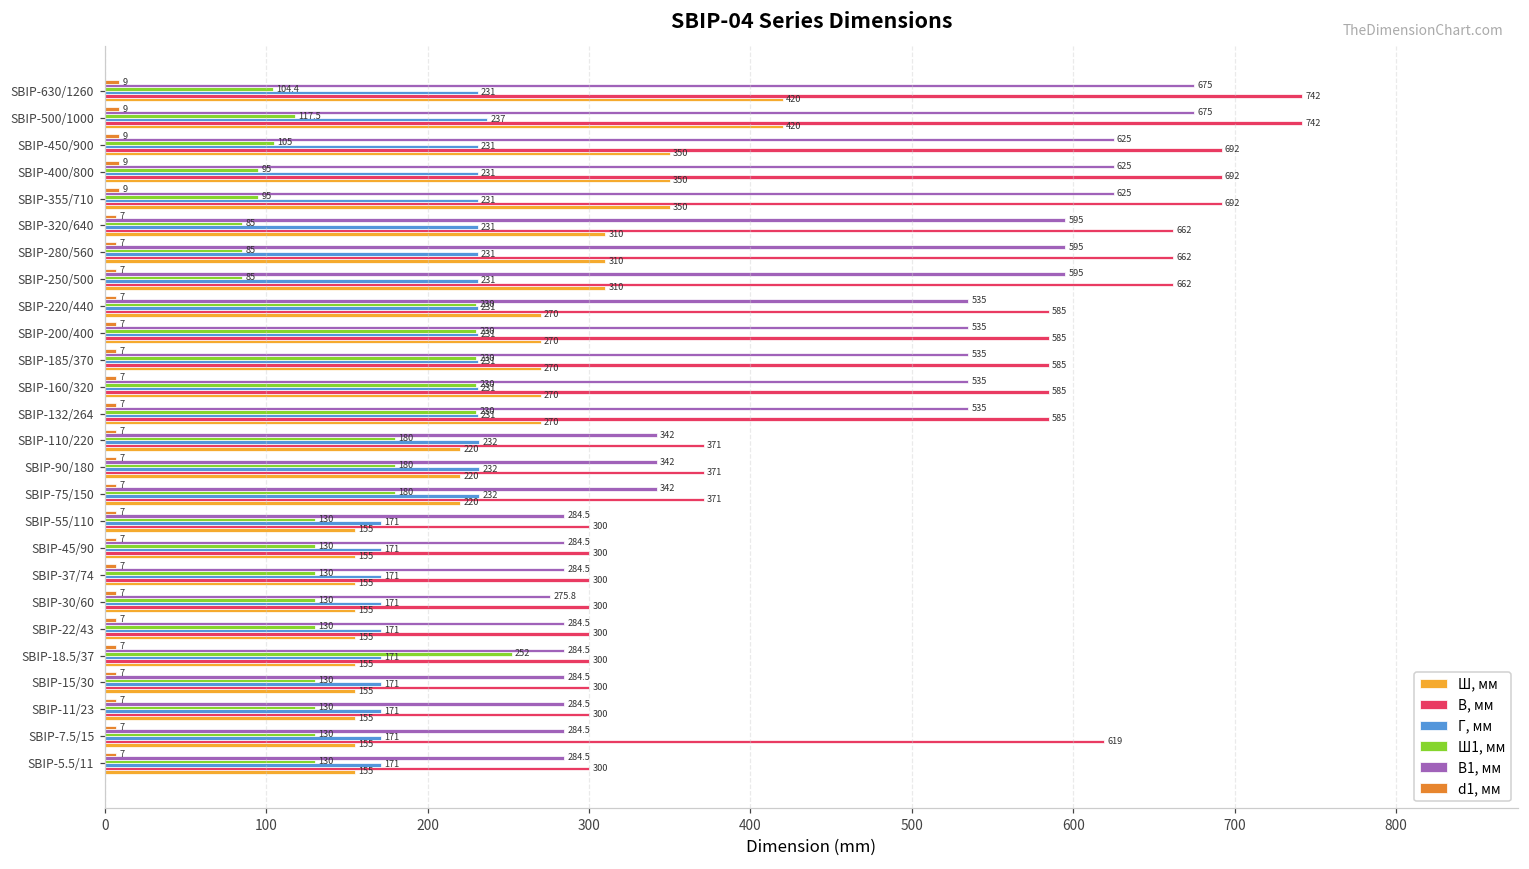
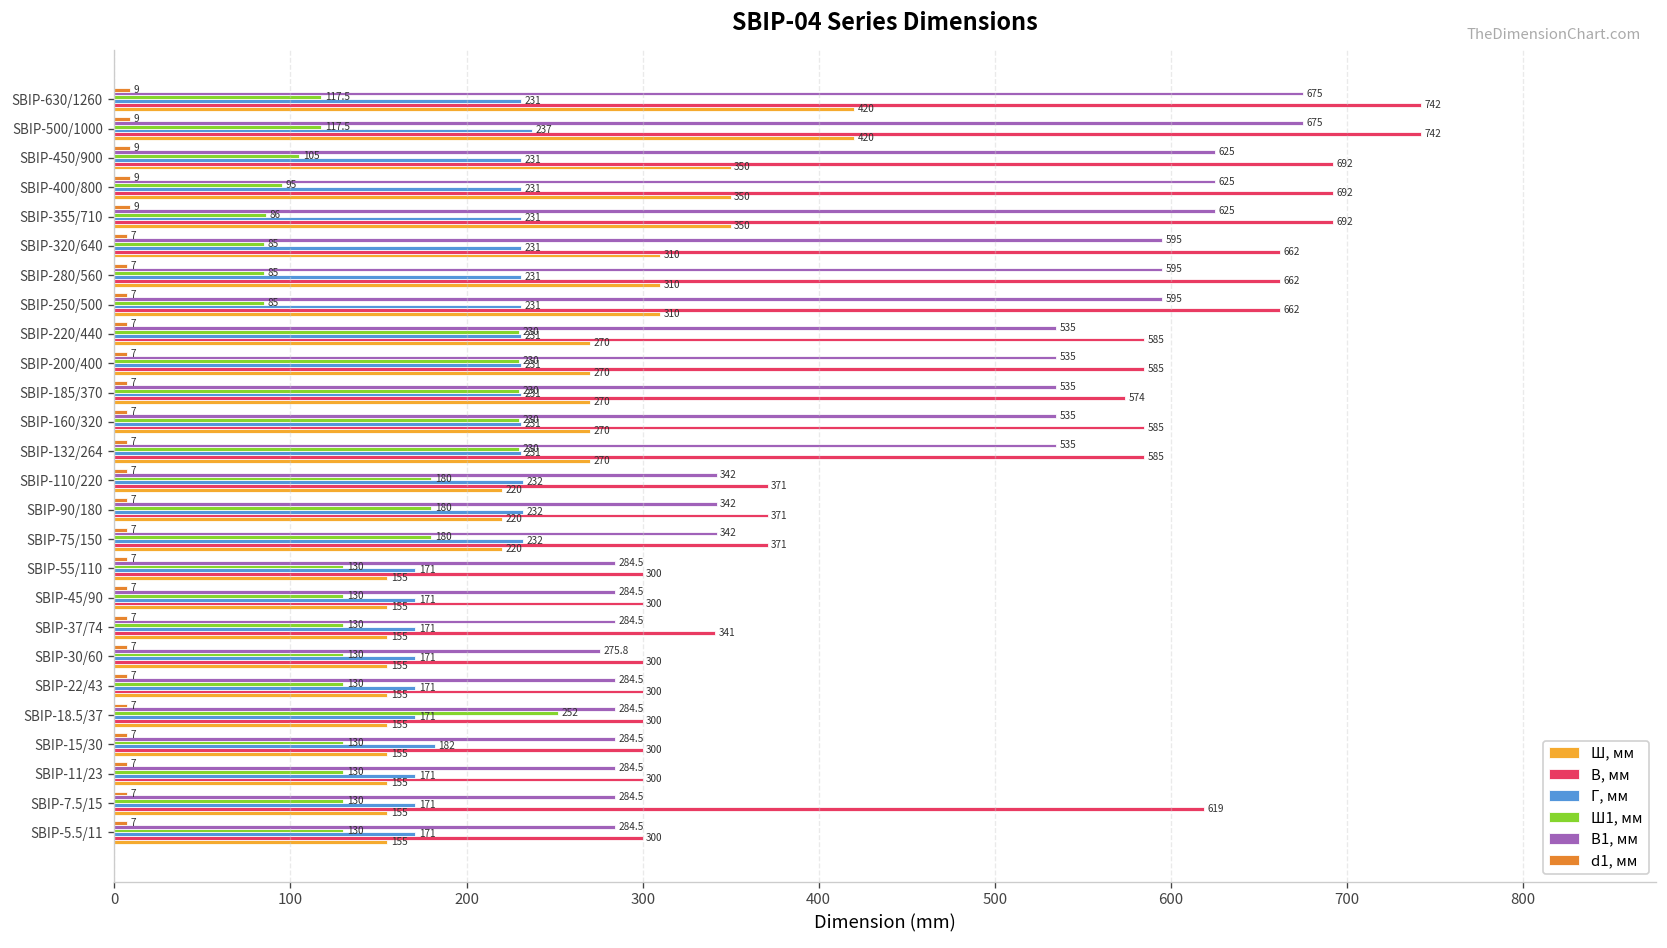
  {
    "В, мм": {
      "SBIP-630/1260": 742,
      "SBIP-500/1000": 742,
      "SBIP-450/900": 692,
      "SBIP-400/800": 692,
      "SBIP-355/710": 692,
      "SBIP-320/640": 662,
      "SBIP-280/560": 662,
      "SBIP-250/500": 662,
      "SBIP-220/440": 585,
      "SBIP-200/400": 585,
-     "SBIP-185/370": 585,
+     "SBIP-185/370": 574,
      "SBIP-160/320": 585,
      "SBIP-132/264": 585,
      "SBIP-110/220": 371,
      "SBIP-90/180": 371,
      "SBIP-75/150": 371,
      "SBIP-55/110": 300,
      "SBIP-45/90": 300,
-     "SBIP-37/74": 300,
+     "SBIP-37/74": 341,
      "SBIP-30/60": 300,
      "SBIP-22/43": 300,
      "SBIP-18.5/37": 300,
      "SBIP-15/30": 300,
      "SBIP-11/23": 300,
      "SBIP-7.5/15": 619,
      "SBIP-5.5/11": 300
    },
    "Г, мм": {
      "SBIP-630/1260": 231,
      "SBIP-500/1000": 237,
      "SBIP-450/900": 231,
      "SBIP-400/800": 231,
      "SBIP-355/710": 231,
      "SBIP-320/640": 231,
      "SBIP-280/560": 231,
      "SBIP-250/500": 231,
      "SBIP-110/220": 232,
      "SBIP-90/180": 232,
      "SBIP-75/150": 232,
      "SBIP-55/110": 171,
      "SBIP-45/90": 171,
      "SBIP-37/74": 171,
      "SBIP-30/60": 171,
      "SBIP-22/43": 171,
      "SBIP-18.5/37": 171,
-     "SBIP-15/30": 171,
+     "SBIP-15/30": 182,
      "SBIP-11/23": 171,
      "SBIP-7.5/15": 171,
      "SBIP-5.5/11": 171
    },
    "Ш1, мм": {
-     "SBIP-630/1260": 104.4,
+     "SBIP-630/1260": 117.5,
      "SBIP-500/1000": 117.5,
      "SBIP-450/900": 105,
      "SBIP-400/800": 95,
-     "SBIP-355/710": 95,
+     "SBIP-355/710": 86,
      "SBIP-320/640": 85,
      "SBIP-280/560": 85,
      "SBIP-250/500": 85,
      "SBIP-110/220": 180,
      "SBIP-90/180": 180,
      "SBIP-75/150": 180,
      "SBIP-55/110": 130,
      "SBIP-45/90": 130,
      "SBIP-37/74": 130,
      "SBIP-30/60": 130,
      "SBIP-22/43": 130,
      "SBIP-18.5/37": 252,
      "SBIP-15/30": 130,
      "SBIP-11/23": 130,
      "SBIP-7.5/15": 130,
      "SBIP-5.5/11": 130
    },
    "В1, мм": {
      "SBIP-630/1260": 675,
      "SBIP-500/1000": 675,
      "SBIP-450/900": 625,
      "SBIP-400/800": 625,
      "SBIP-355/710": 625,
      "SBIP-320/640": 595,
      "SBIP-280/560": 595,
      "SBIP-250/500": 595,
      "SBIP-220/440": 535,
      "SBIP-200/400": 535,
      "SBIP-185/370": 535,
      "SBIP-160/320": 535,
      "SBIP-132/264": 535,
      "SBIP-110/220": 342,
      "SBIP-90/180": 342,
      "SBIP-75/150": 342,
      "SBIP-55/110": 284.5,
      "SBIP-45/90": 284.5,
      "SBIP-37/74": 284.5,
      "SBIP-30/60": 275.8,
      "SBIP-22/43": 284.5,
      "SBIP-18.5/37": 284.5,
      "SBIP-15/30": 284.5,
      "SBIP-11/23": 284.5,
      "SBIP-7.5/15": 284.5,
      "SBIP-5.5/11": 284.5
    }
  }
